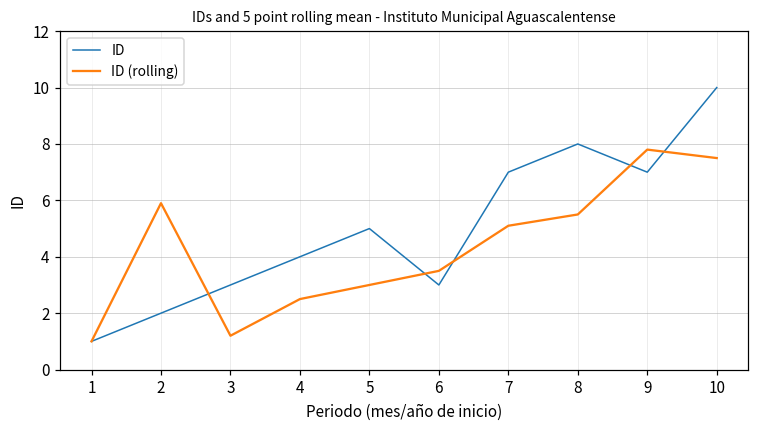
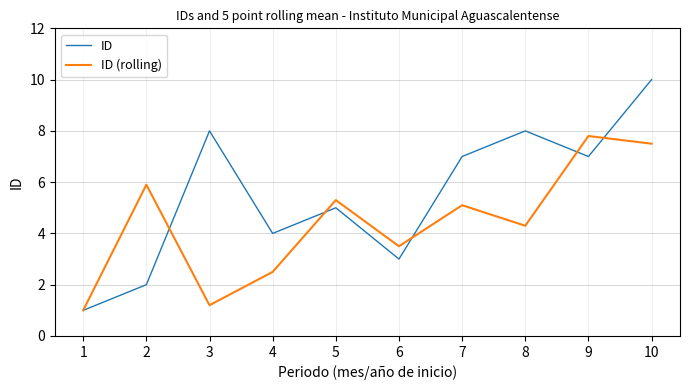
  {
    "ID": {
      "2": 2,
-     "3": 3,
+     "3": 8,
      "4": 4,
      "5": 5,
      "6": 3,
      "7": 7,
      "8": 8,
      "9": 7,
      "10": 10
    },
    "ID (rolling)": {
      "2": 5.9,
      "3": 1.2,
      "4": 2.5,
-     "5": 3.0,
+     "5": 5.3,
      "6": 3.5,
      "7": 5.1,
-     "8": 5.5,
+     "8": 4.3,
      "9": 7.8,
      "10": 7.5
    }
  }
